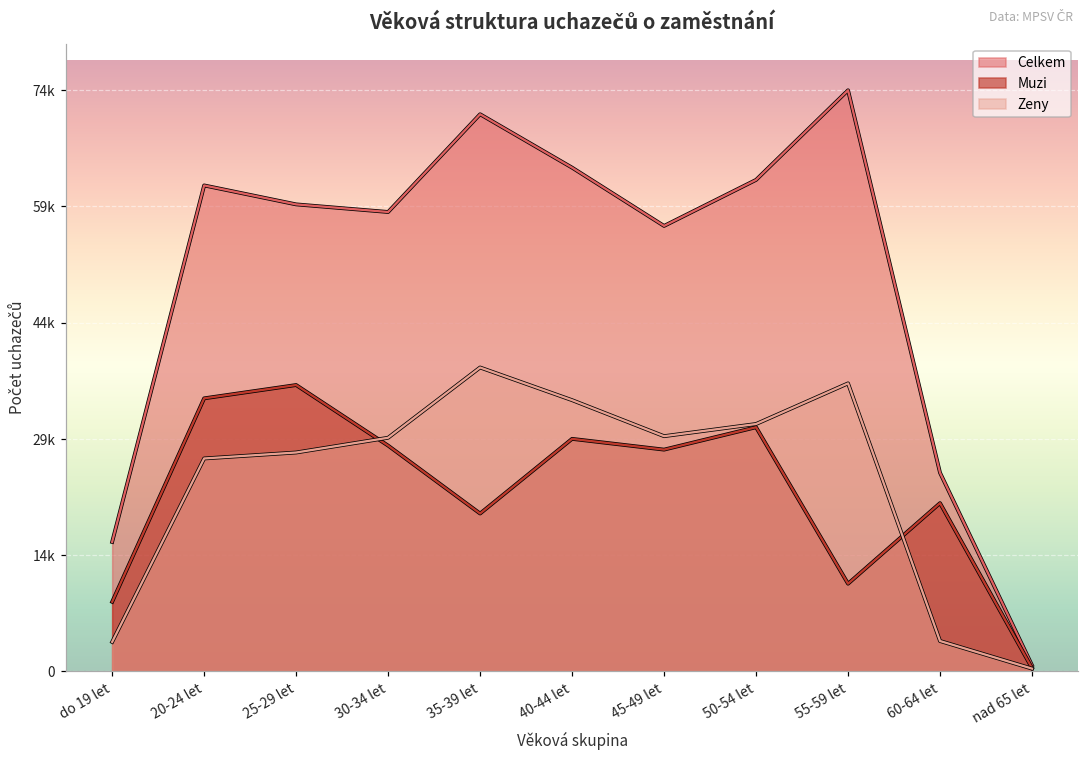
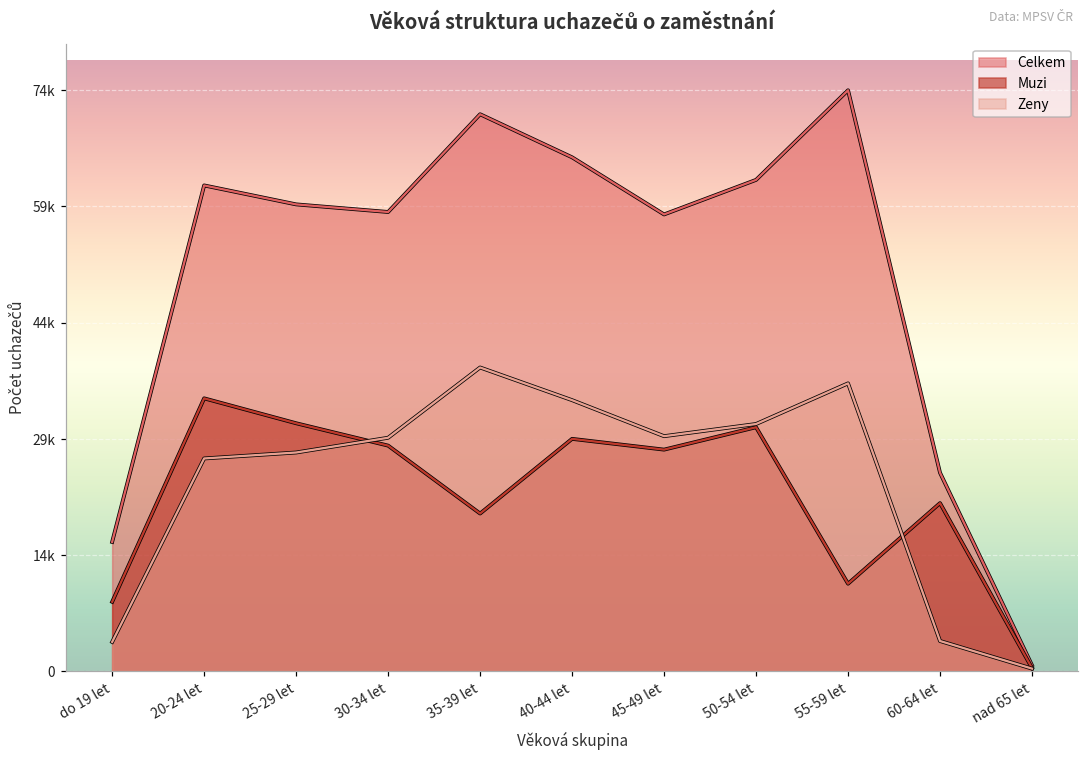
  {
    "Celkem": {
      "do 19 let": 17000,
      "20-24 let": 62000,
      "25-29 let": 60000,
      "30-34 let": 59000,
      "35-39 let": 71000,
-     "40-44 let": 65000,
-     "45-49 let": 57000,
+     "40-44 let": 66000,
+     "45-49 let": 59000,
      "50-54 let": 63000,
      "55-59 let": 75000,
      "60-64 let": 25000
    },
    "Muzi": {
      "do 19 let": 9000,
      "20-24 let": 35000,
-     "25-29 let": 37000,
+     "25-29 let": 32000,
      "30-34 let": 29000,
      "35-39 let": 20000,
      "40-44 let": 30000,
      "45-49 let": 28000,
      "50-54 let": 31000,
      "55-59 let": 11000,
      "60-64 let": 22000
    },
    "Zeny": {
      "do 19 let": 4000,
      "20-24 let": 27000,
      "25-29 let": 28000,
      "30-34 let": 30000,
      "35-39 let": 39000,
      "40-44 let": 35000,
      "45-49 let": 30000,
      "50-54 let": 32000,
      "55-59 let": 37000,
      "60-64 let": 4000
    }
  }
